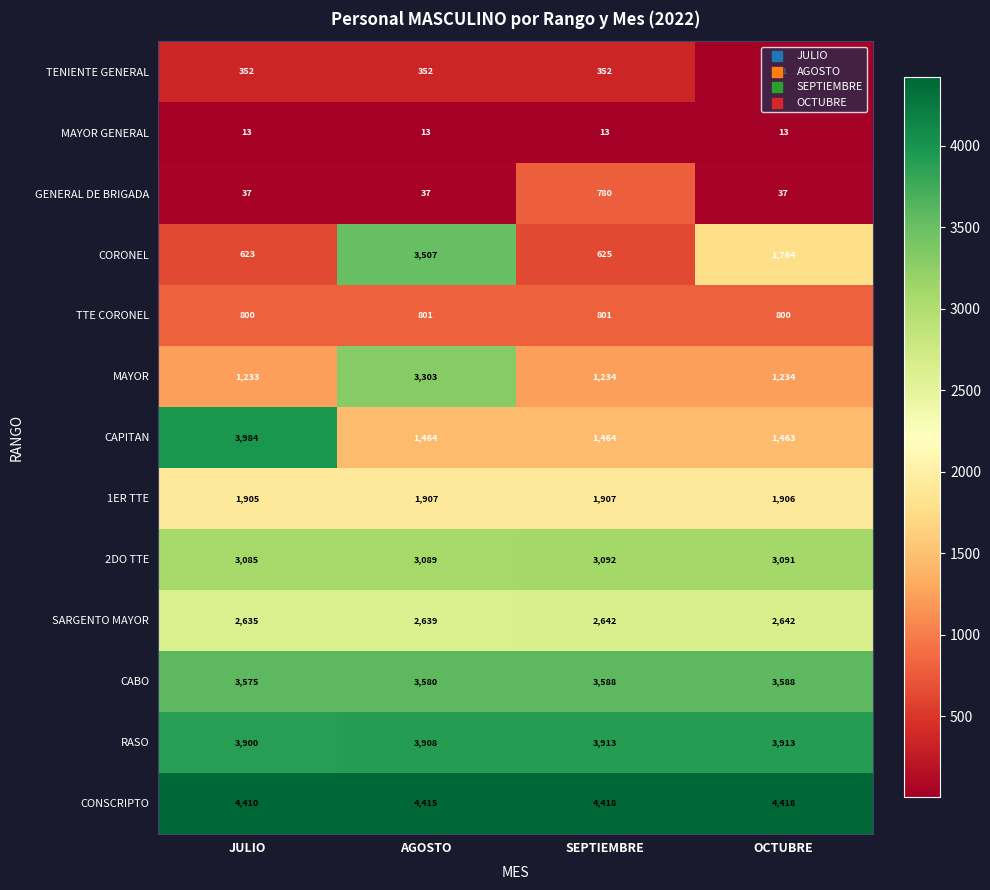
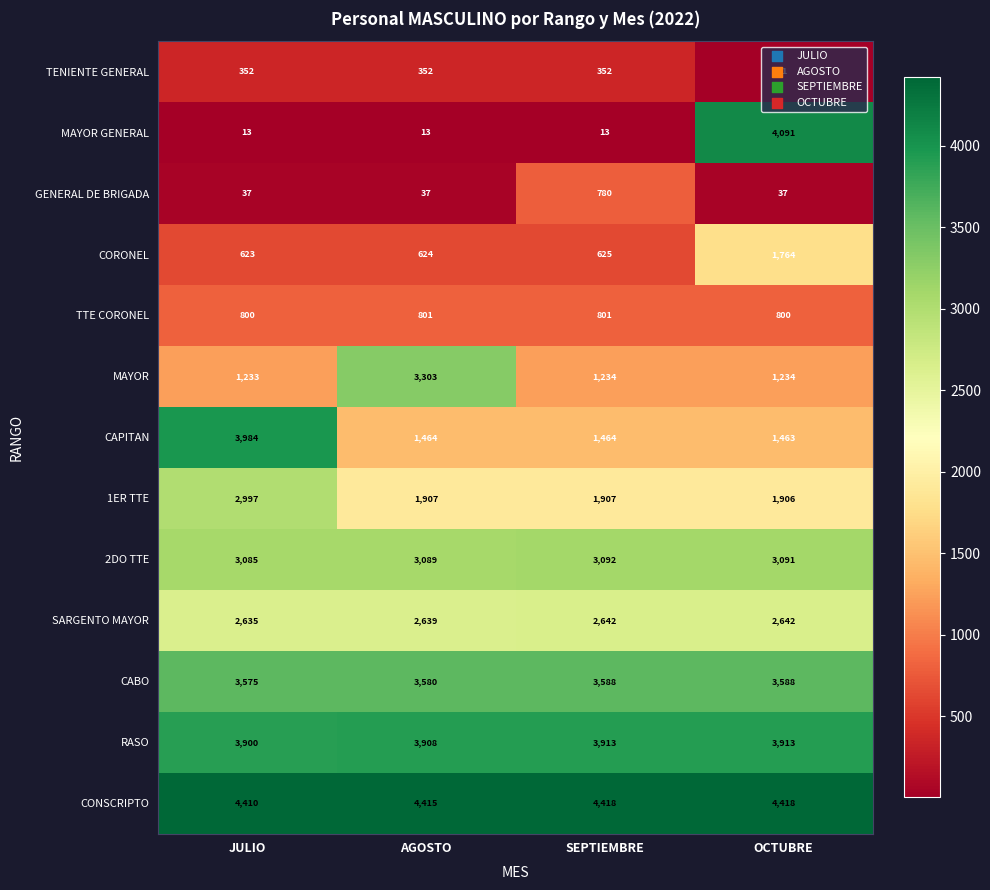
  {
    "TENIENTE GENERAL": {
      "JULIO": "352",
      "AGOSTO": "352",
      "SEPTIEMBRE": "352"
    },
    "MAYOR GENERAL": {
      "JULIO": "13",
      "AGOSTO": "13",
      "SEPTIEMBRE": "13",
-     "OCTUBRE": "13"
+     "OCTUBRE": "4,091"
    },
    "GENERAL DE BRIGADA": {
      "JULIO": "37",
      "AGOSTO": "37",
      "SEPTIEMBRE": "780",
      "OCTUBRE": "37"
    },
    "CORONEL": {
      "JULIO": "623",
-     "AGOSTO": "3,507",
+     "AGOSTO": "624",
      "SEPTIEMBRE": "625",
      "OCTUBRE": "1,764"
    },
    "TTE CORONEL": {
      "JULIO": "800",
      "AGOSTO": "801",
      "SEPTIEMBRE": "801",
      "OCTUBRE": "800"
    },
    "MAYOR": {
      "JULIO": "1,233",
      "AGOSTO": "3,303",
      "SEPTIEMBRE": "1,234",
      "OCTUBRE": "1,234"
    },
    "CAPITAN": {
      "JULIO": "3,984",
      "AGOSTO": "1,464",
      "SEPTIEMBRE": "1,464",
      "OCTUBRE": "1,463"
    },
    "1ER TTE": {
-     "JULIO": "1,905",
+     "JULIO": "2,997",
      "AGOSTO": "1,907",
      "SEPTIEMBRE": "1,907",
      "OCTUBRE": "1,906"
    },
    "2DO TTE": {
      "JULIO": "3,085",
      "AGOSTO": "3,089",
      "SEPTIEMBRE": "3,092",
      "OCTUBRE": "3,091"
    },
    "SARGENTO MAYOR": {
      "JULIO": "2,635",
      "AGOSTO": "2,639",
      "SEPTIEMBRE": "2,642",
      "OCTUBRE": "2,642"
    },
    "CABO": {
      "JULIO": "3,575",
      "AGOSTO": "3,580",
      "SEPTIEMBRE": "3,588",
      "OCTUBRE": "3,588"
    },
    "RASO": {
      "JULIO": "3,900",
      "AGOSTO": "3,908",
      "SEPTIEMBRE": "3,913",
      "OCTUBRE": "3,913"
    },
    "CONSCRIPTO": {
      "JULIO": "4,410",
      "AGOSTO": "4,415",
      "SEPTIEMBRE": "4,418",
      "OCTUBRE": "4,418"
    }
  }
